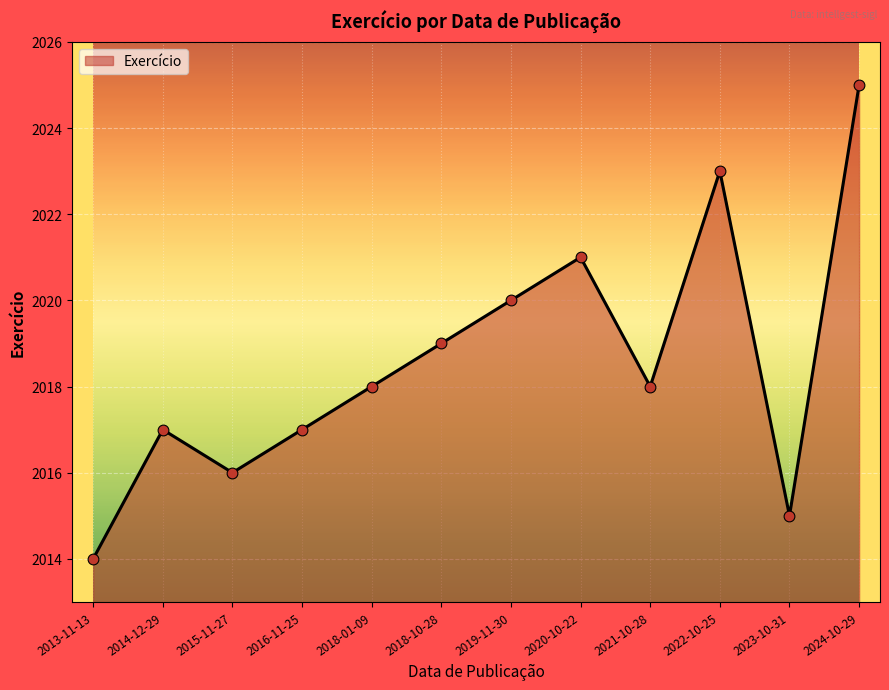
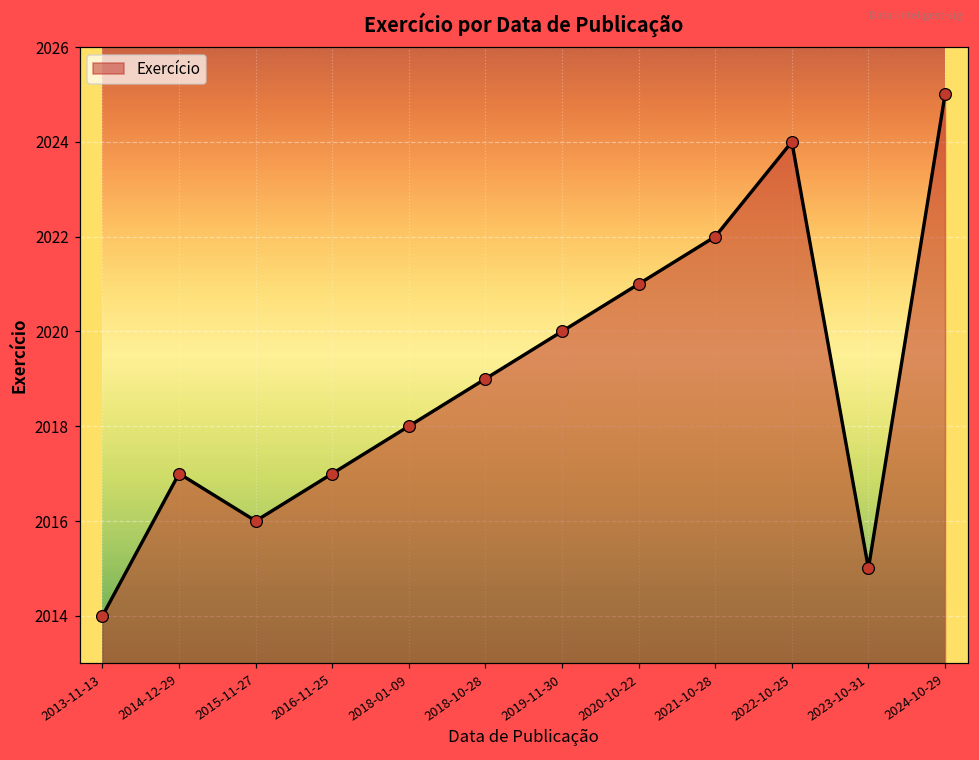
  {
    "2013-11-13": 2014,
    "2014-12-29": 2017,
    "2015-11-27": 2016,
    "2016-11-25": 2017,
    "2018-01-09": 2018,
    "2018-10-28": 2019,
    "2019-11-30": 2020,
    "2020-10-22": 2021,
-   "2021-10-28": 2018,
-   "2022-10-25": 2023,
+   "2021-10-28": 2022,
+   "2022-10-25": 2024,
    "2023-10-31": 2015,
    "2024-10-29": 2025
  }
